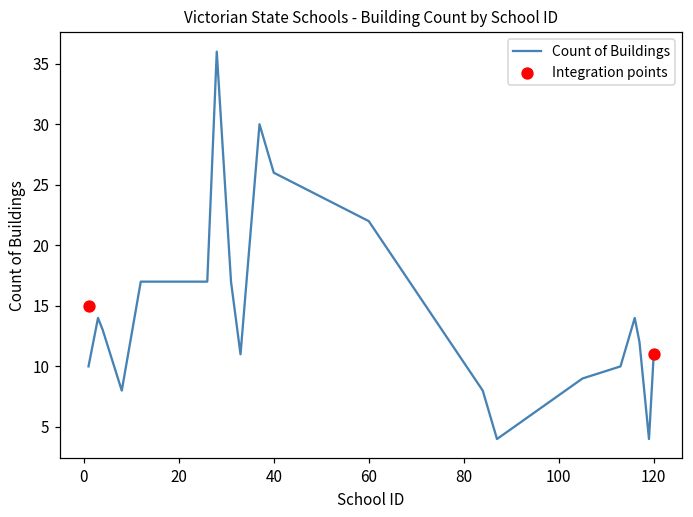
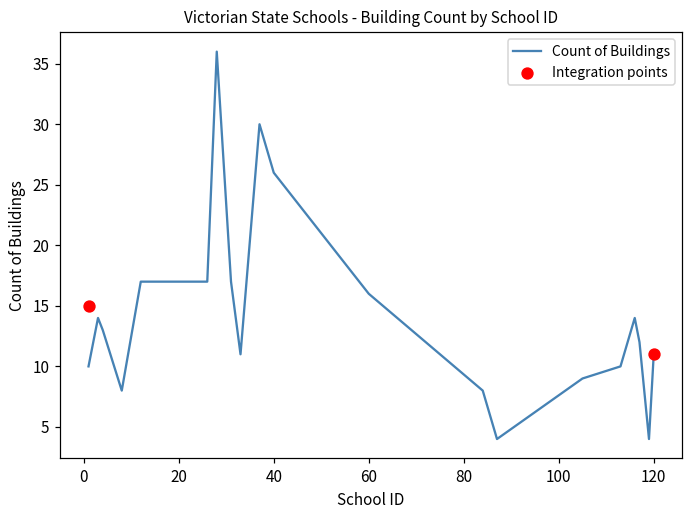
  {
    "Count of Buildings": {
      "40": 26,
-     "60": 22
+     "60": 16
    }
  }
